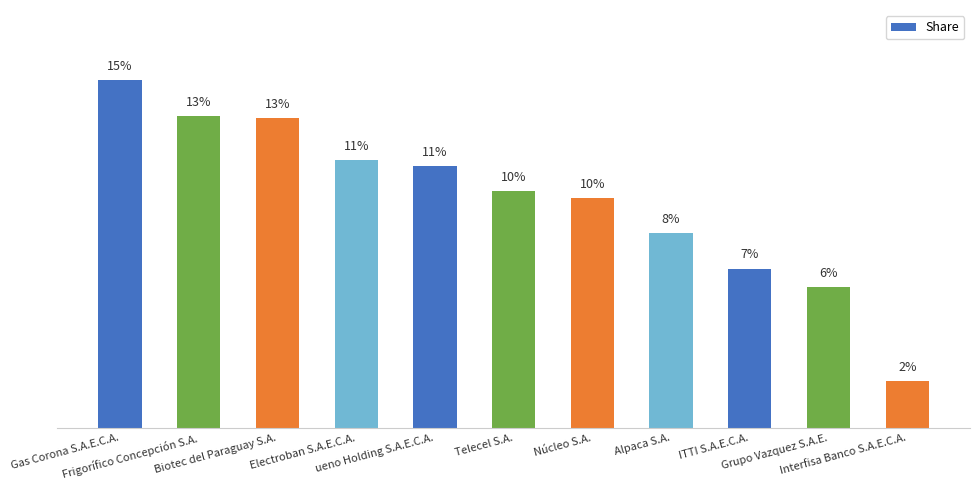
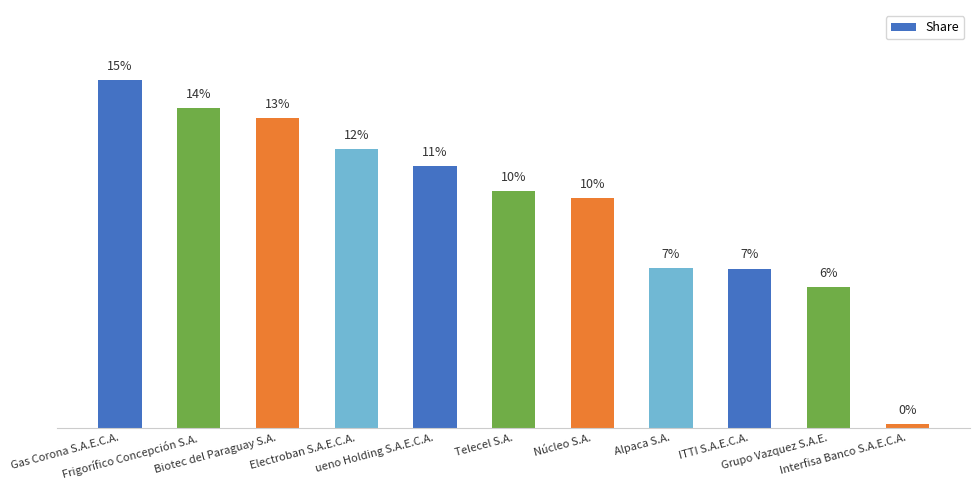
  {
    "Gas Corona S.A.E.C.A.": "15%",
-   "Frigorífico Concepción S.A.": "13%",
+   "Frigorífico Concepción S.A.": "14%",
    "Biotec del Paraguay S.A.": "13%",
-   "Electroban S.A.E.C.A.": "11%",
+   "Electroban S.A.E.C.A.": "12%",
    "ueno Holding S.A.E.C.A.": "11%",
    "Telecel S.A.": "10%",
    "Núcleo S.A.": "10%",
-   "Alpaca S.A.": "8%",
+   "Alpaca S.A.": "7%",
    "ITTI S.A.E.C.A.": "7%",
    "Grupo Vazquez S.A.E.": "6%",
-   "Interfisa Banco S.A.E.C.A.": "2%"
+   "Interfisa Banco S.A.E.C.A.": "0%"
  }
